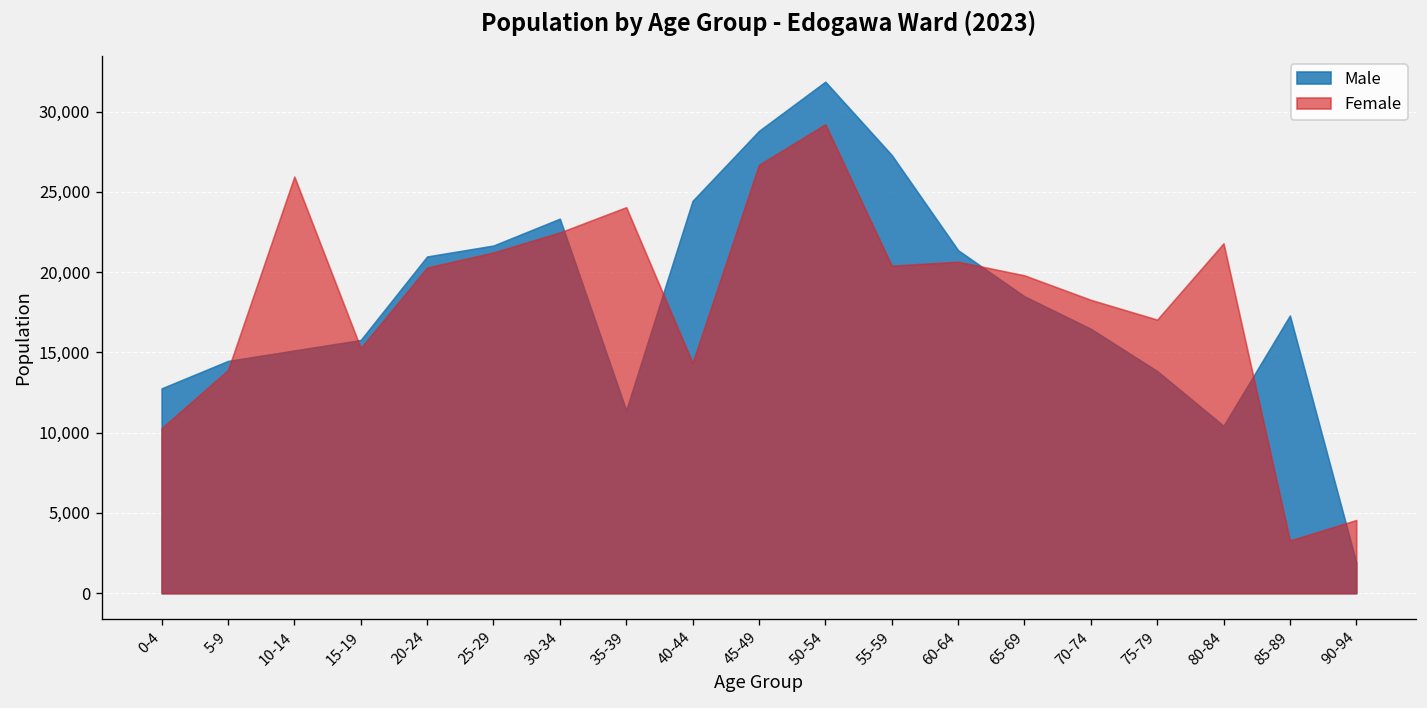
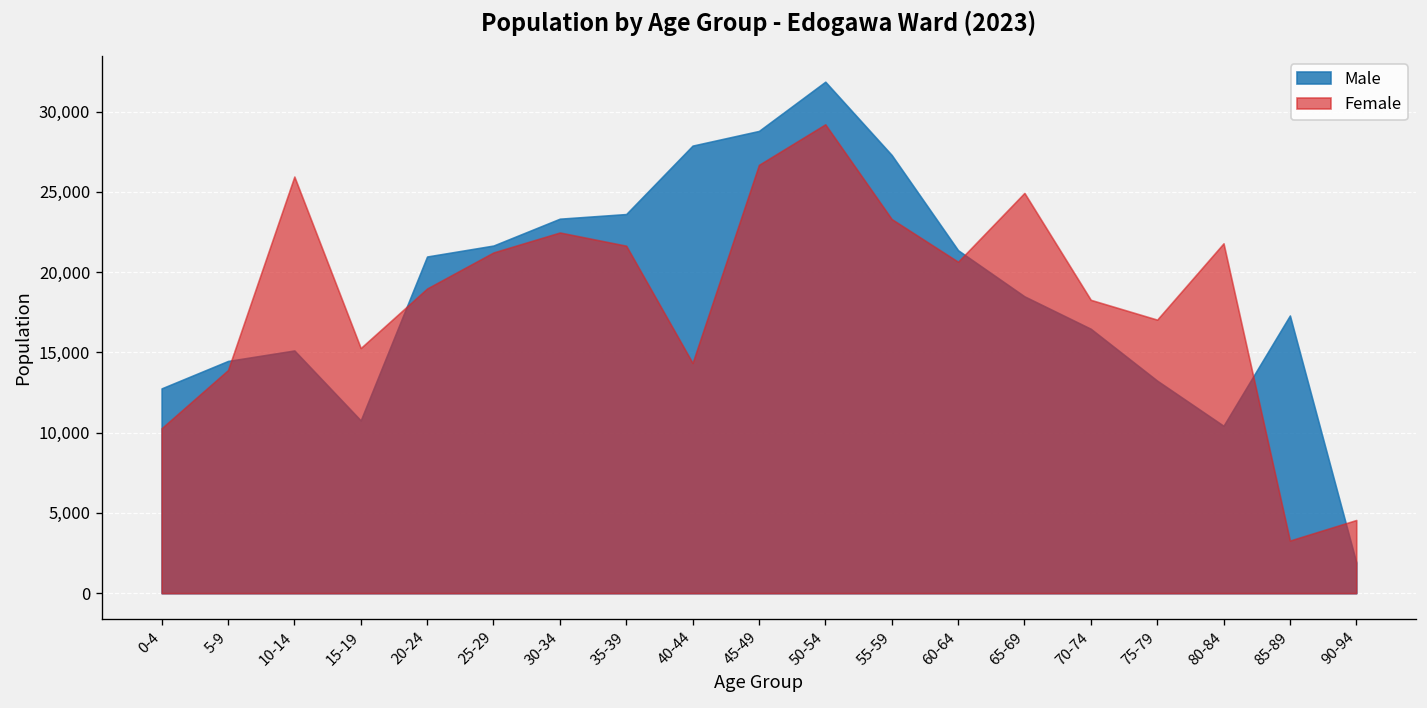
  {
    "Male": {
      "0-4": "12,800",
      "5-9": "14,500",
      "10-14": "15,100",
-     "15-19": "15,800",
+     "15-19": "10,800",
      "20-24": "21,000",
      "25-29": "21,700",
      "30-34": "23,300",
-     "35-39": "11,400",
-     "40-44": "24,400",
+     "35-39": "23,600",
+     "40-44": "27,900",
      "45-49": "28,800",
      "50-54": "31,900",
      "55-59": "27,300",
      "60-64": "21,400",
      "65-69": "18,500",
      "70-74": "16,500",
-     "75-79": "13,800",
+     "75-79": "13,200",
      "80-84": "10,400",
      "85-89": "17,300",
      "90-94": "1,900"
    },
    "Female": {
      "0-4": "10,300",
      "5-9": "13,900",
      "10-14": "26,000",
      "15-19": "15,300",
-     "20-24": "20,300",
+     "20-24": "19,000",
      "25-29": "21,200",
      "30-34": "22,500",
-     "35-39": "24,000",
+     "35-39": "21,600",
      "40-44": "14,300",
      "45-49": "26,700",
      "50-54": "29,200",
-     "55-59": "20,400",
+     "55-59": "23,300",
      "60-64": "20,600",
-     "65-69": "19,800",
+     "65-69": "24,900",
      "70-74": "18,300",
      "75-79": "17,000",
      "80-84": "21,800",
      "85-89": "3,300",
      "90-94": "4,600"
    }
  }
